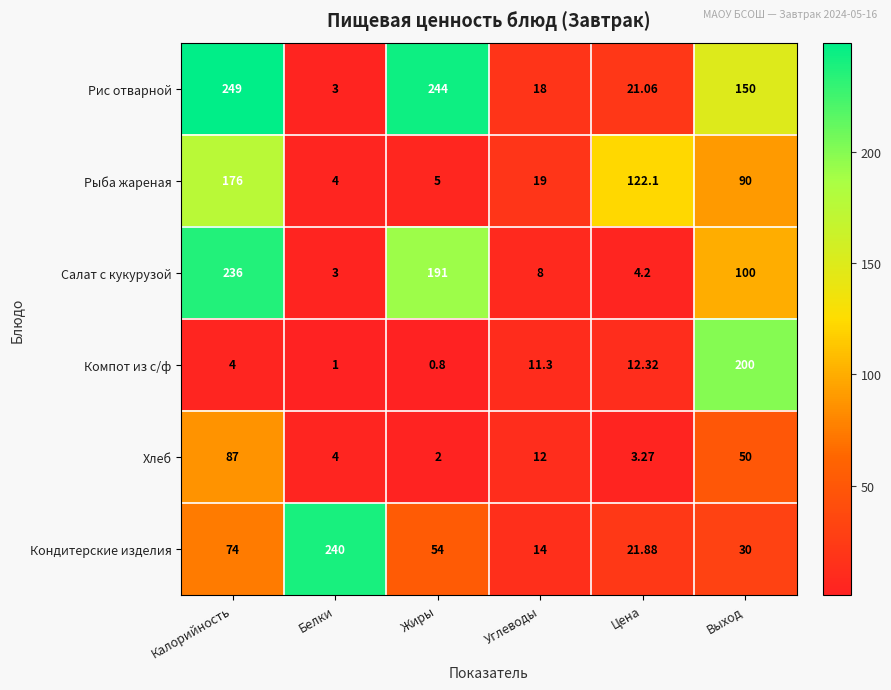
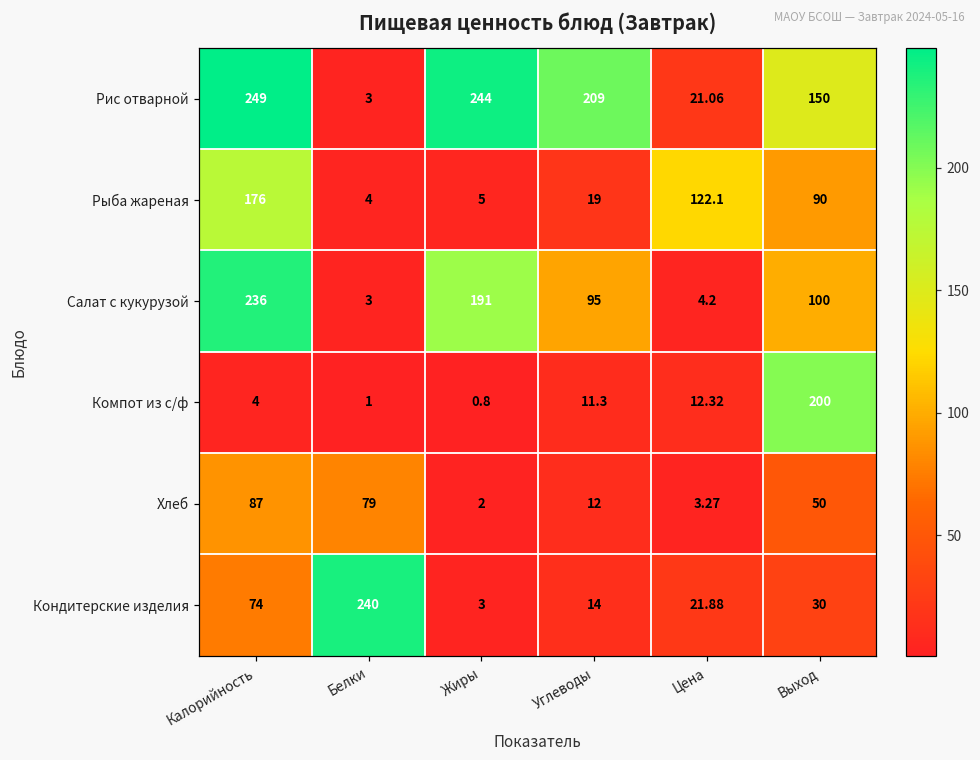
  {
    "Рис отварной": {
      "Калорийность": 249,
      "Белки": 3,
      "Жиры": 244,
-     "Углеводы": 18,
+     "Углеводы": 209,
      "Цена": 21.06,
      "Выход": 150
    },
    "Рыба жареная": {
      "Калорийность": 176,
      "Белки": 4,
      "Жиры": 5,
      "Углеводы": 19,
      "Цена": 122.1,
      "Выход": 90
    },
    "Салат с кукурузой": {
      "Калорийность": 236,
      "Белки": 3,
      "Жиры": 191,
-     "Углеводы": 8,
+     "Углеводы": 95,
      "Цена": 4.2,
      "Выход": 100
    },
    "Компот из с/ф": {
      "Калорийность": 4,
      "Белки": 1,
      "Жиры": 0.8,
      "Углеводы": 11.3,
      "Цена": 12.32,
      "Выход": 200
    },
    "Хлеб": {
      "Калорийность": 87,
-     "Белки": 4,
+     "Белки": 79,
      "Жиры": 2,
      "Углеводы": 12,
      "Цена": 3.27,
      "Выход": 50
    },
    "Кондитерские изделия": {
      "Калорийность": 74,
      "Белки": 240,
-     "Жиры": 54,
+     "Жиры": 3,
      "Углеводы": 14,
      "Цена": 21.88,
      "Выход": 30
    }
  }
